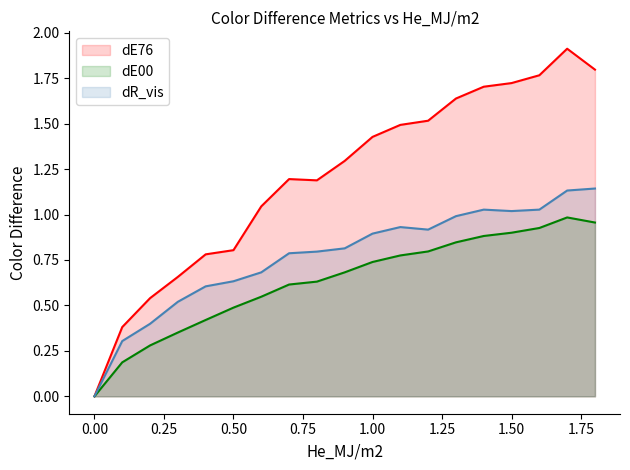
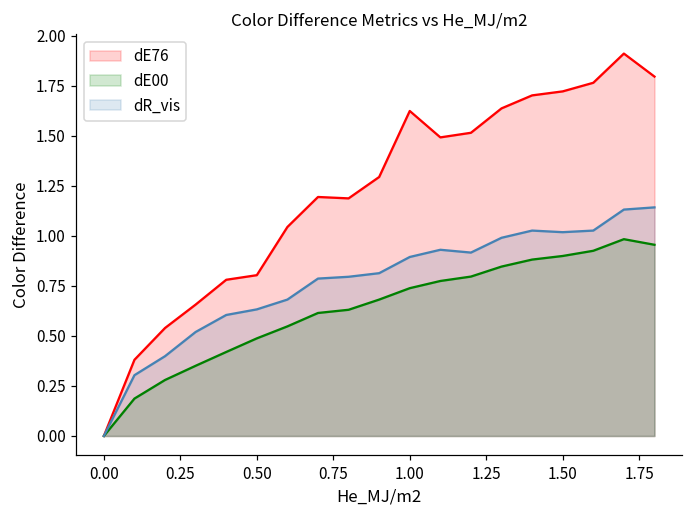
  {
    "dE76": {
      "0.50": 0.80,
-     "1.00": 1.43,
+     "1.00": 1.63,
      "1.50": 1.72
    }
  }
